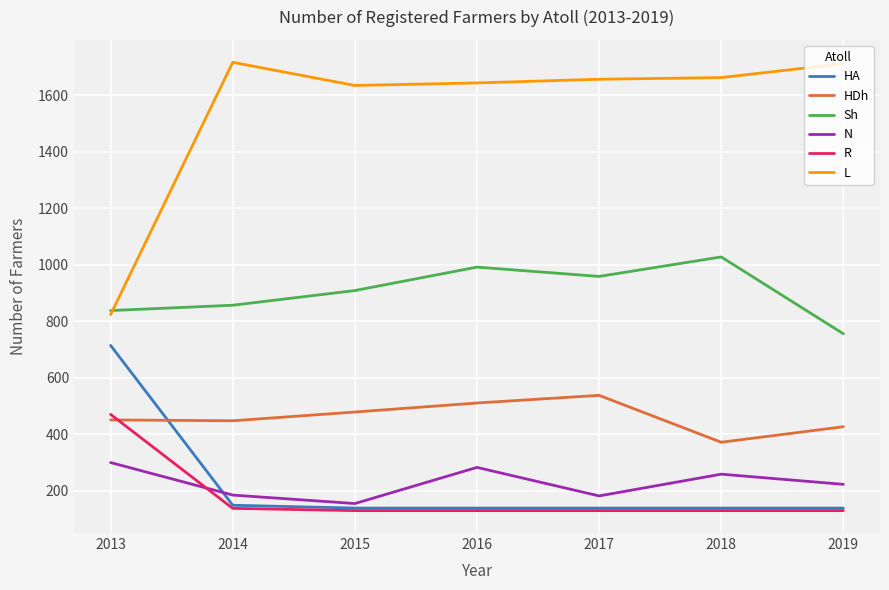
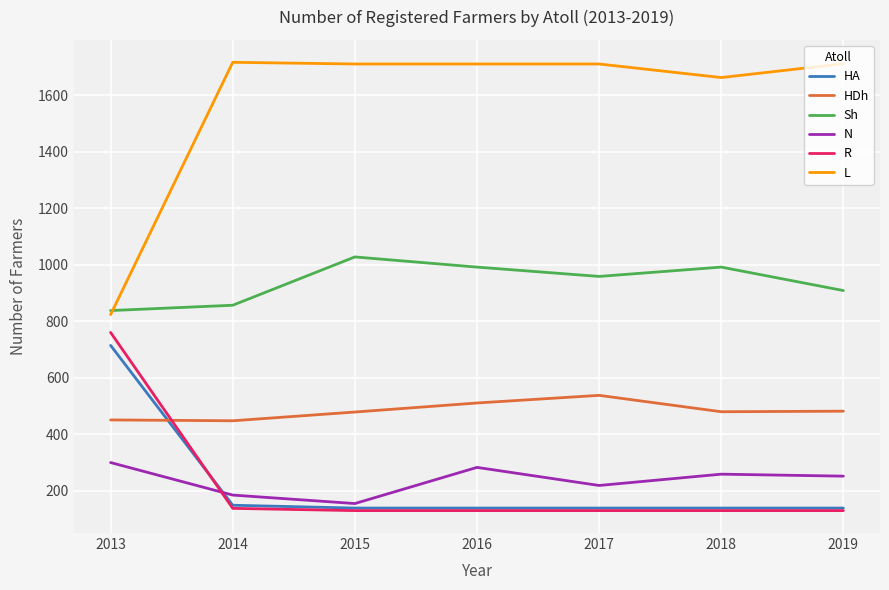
  {
    "HA": {
      "2013": 710,
      "2014": 150
    },
    "HDh": {
      "2013": 450,
      "2014": 450,
      "2015": 480,
      "2016": 510,
      "2017": 540,
-     "2018": 370,
-     "2019": 430
+     "2018": 480,
+     "2019": 480
    },
    "Sh": {
      "2013": 840,
      "2014": 860,
-     "2015": 910,
+     "2015": 1030,
      "2016": 990,
      "2017": 960,
-     "2018": 1030,
-     "2019": 760
+     "2018": 990,
+     "2019": 910
    },
    "N": {
      "2013": 300,
      "2014": 190,
      "2015": 160,
      "2016": 280,
-     "2017": 180,
+     "2017": 220,
      "2018": 260,
-     "2019": 220
+     "2019": 250
    },
    "R": {
-     "2013": 470,
+     "2013": 760,
      "2014": 140
    },
    "L": {
      "2013": 820,
      "2014": 1720,
-     "2015": 1640,
-     "2016": 1640,
-     "2017": 1660,
+     "2015": 1710,
+     "2016": 1710,
+     "2017": 1710,
      "2018": 1660
    }
  }
